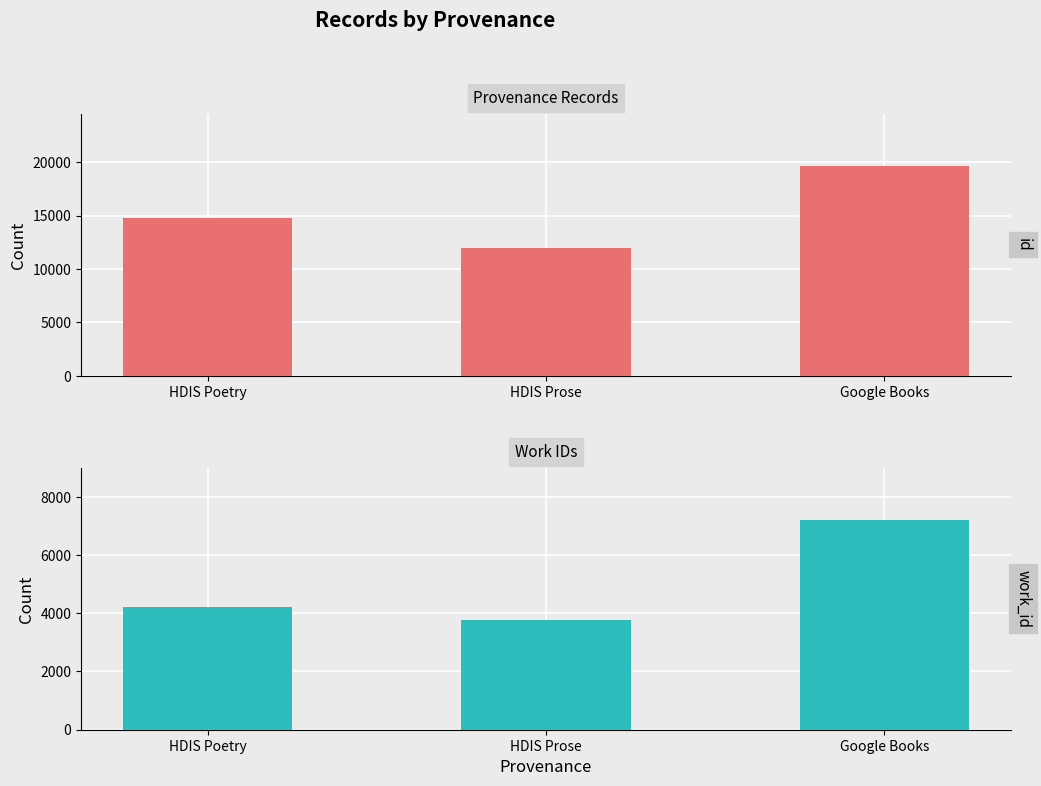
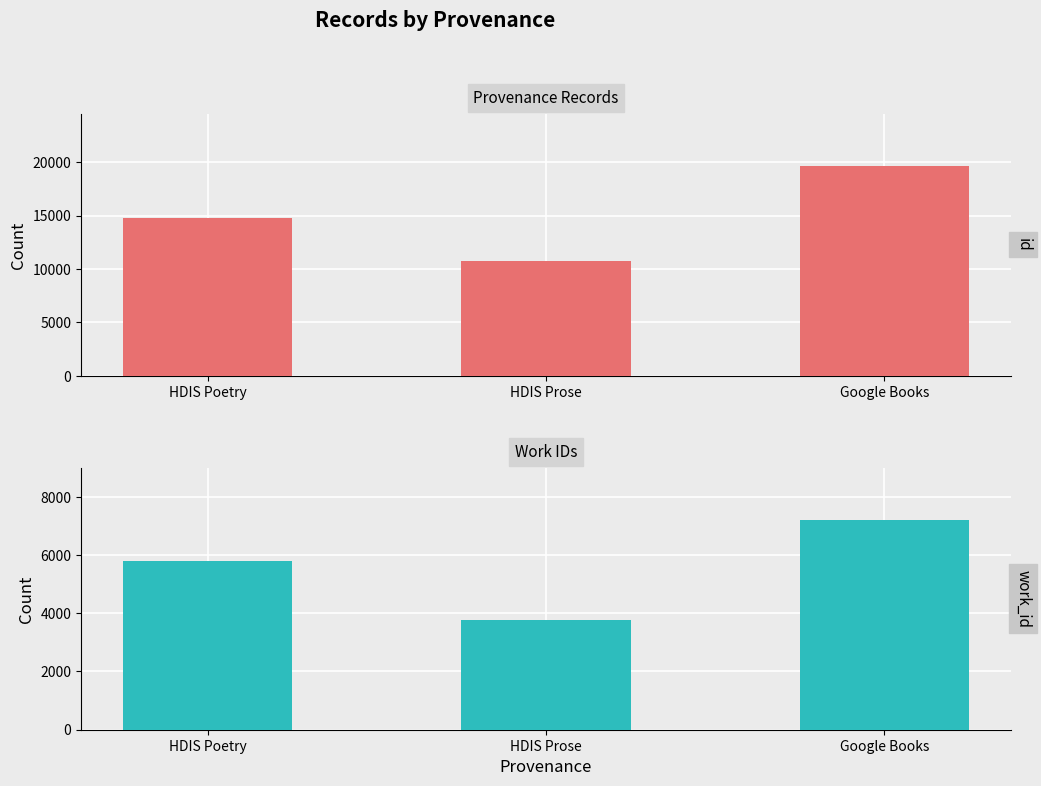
  {
    "Provenance Records": {
      "HDIS Poetry": 14800,
-     "HDIS Prose": 11900,
+     "HDIS Prose": 10700,
      "Google Books": 19600
    },
    "Work IDs": {
-     "HDIS Poetry": 4200,
+     "HDIS Poetry": 5800,
      "HDIS Prose": 3800,
      "Google Books": 7200
    }
  }
